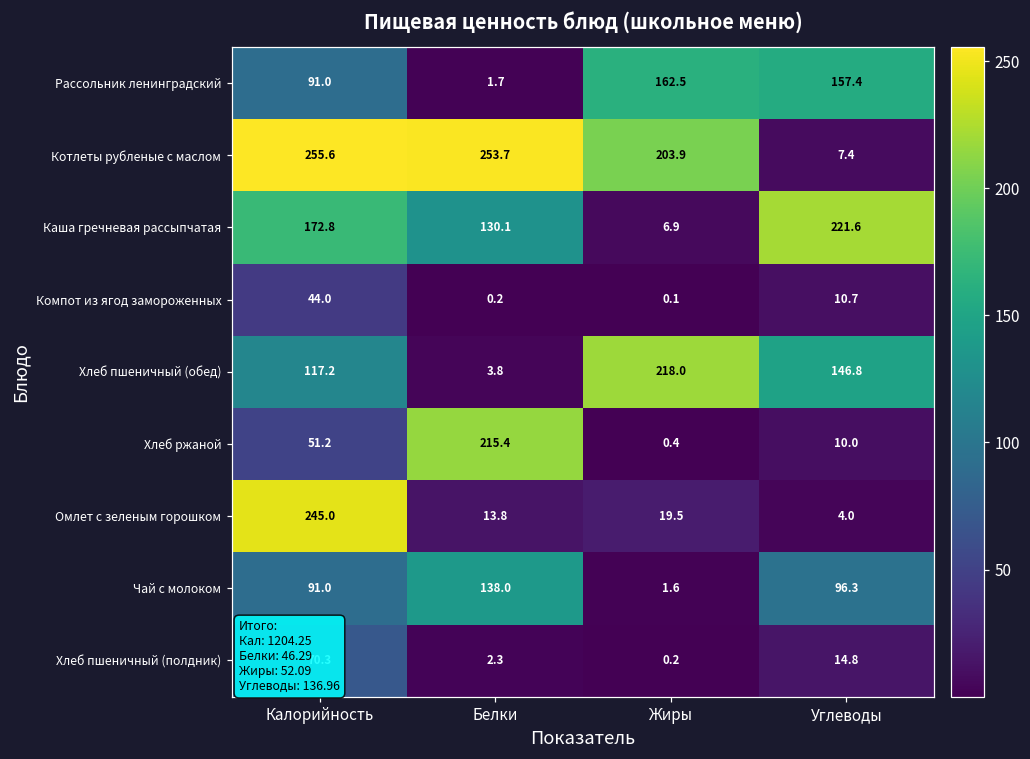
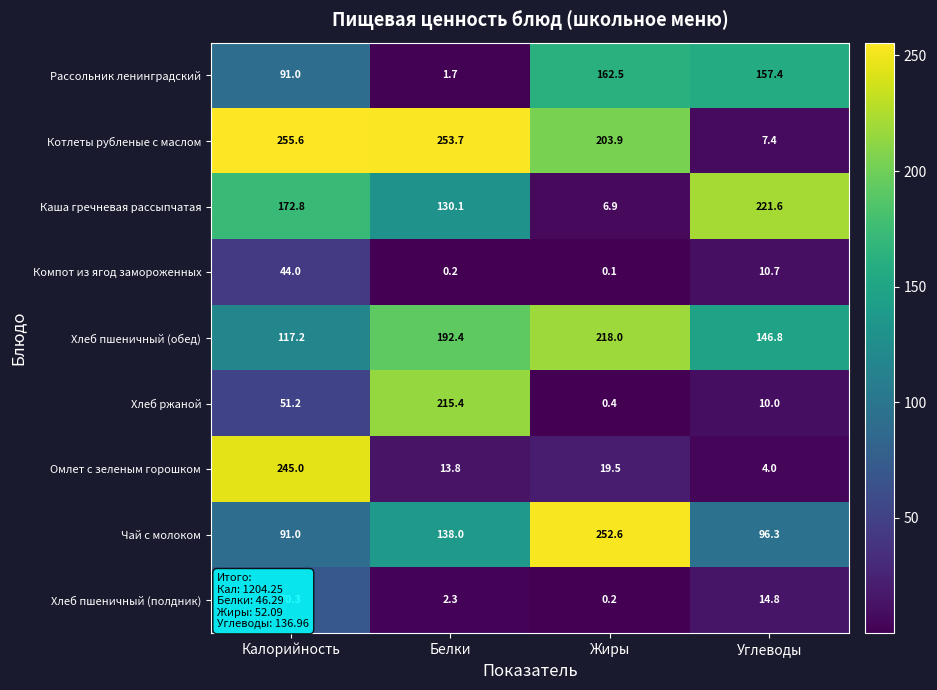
  {
    "Рассольник ленинградский": {
      "Калорийность": 91.0,
      "Белки": 1.7,
      "Жиры": 162.5,
      "Углеводы": 157.4
    },
    "Котлеты рубленые с маслом": {
      "Калорийность": 255.6,
      "Белки": 253.7,
      "Жиры": 203.9,
      "Углеводы": 7.4
    },
    "Каша гречневая рассыпчатая": {
      "Калорийность": 172.8,
      "Белки": 130.1,
      "Жиры": 6.9,
      "Углеводы": 221.6
    },
    "Компот из ягод замороженных": {
      "Калорийность": 44.0,
      "Белки": 0.2,
      "Жиры": 0.1,
      "Углеводы": 10.7
    },
    "Хлеб пшеничный (обед)": {
      "Калорийность": 117.2,
-     "Белки": 3.8,
+     "Белки": 192.4,
      "Жиры": 218.0,
      "Углеводы": 146.8
    },
    "Хлеб ржаной": {
      "Калорийность": 51.2,
      "Белки": 215.4,
      "Жиры": 0.4,
      "Углеводы": 10.0
    },
    "Омлет с зеленым горошком": {
      "Калорийность": 245.0,
      "Белки": 13.8,
      "Жиры": 19.5,
      "Углеводы": 4.0
    },
    "Чай с молоком": {
      "Калорийность": 91.0,
      "Белки": 138.0,
-     "Жиры": 1.6,
+     "Жиры": 252.6,
      "Углеводы": 96.3
    },
    "Хлеб пшеничный (полдник)": {
      "Белки": 2.3,
      "Жиры": 0.2,
      "Углеводы": 14.8
    }
  }
